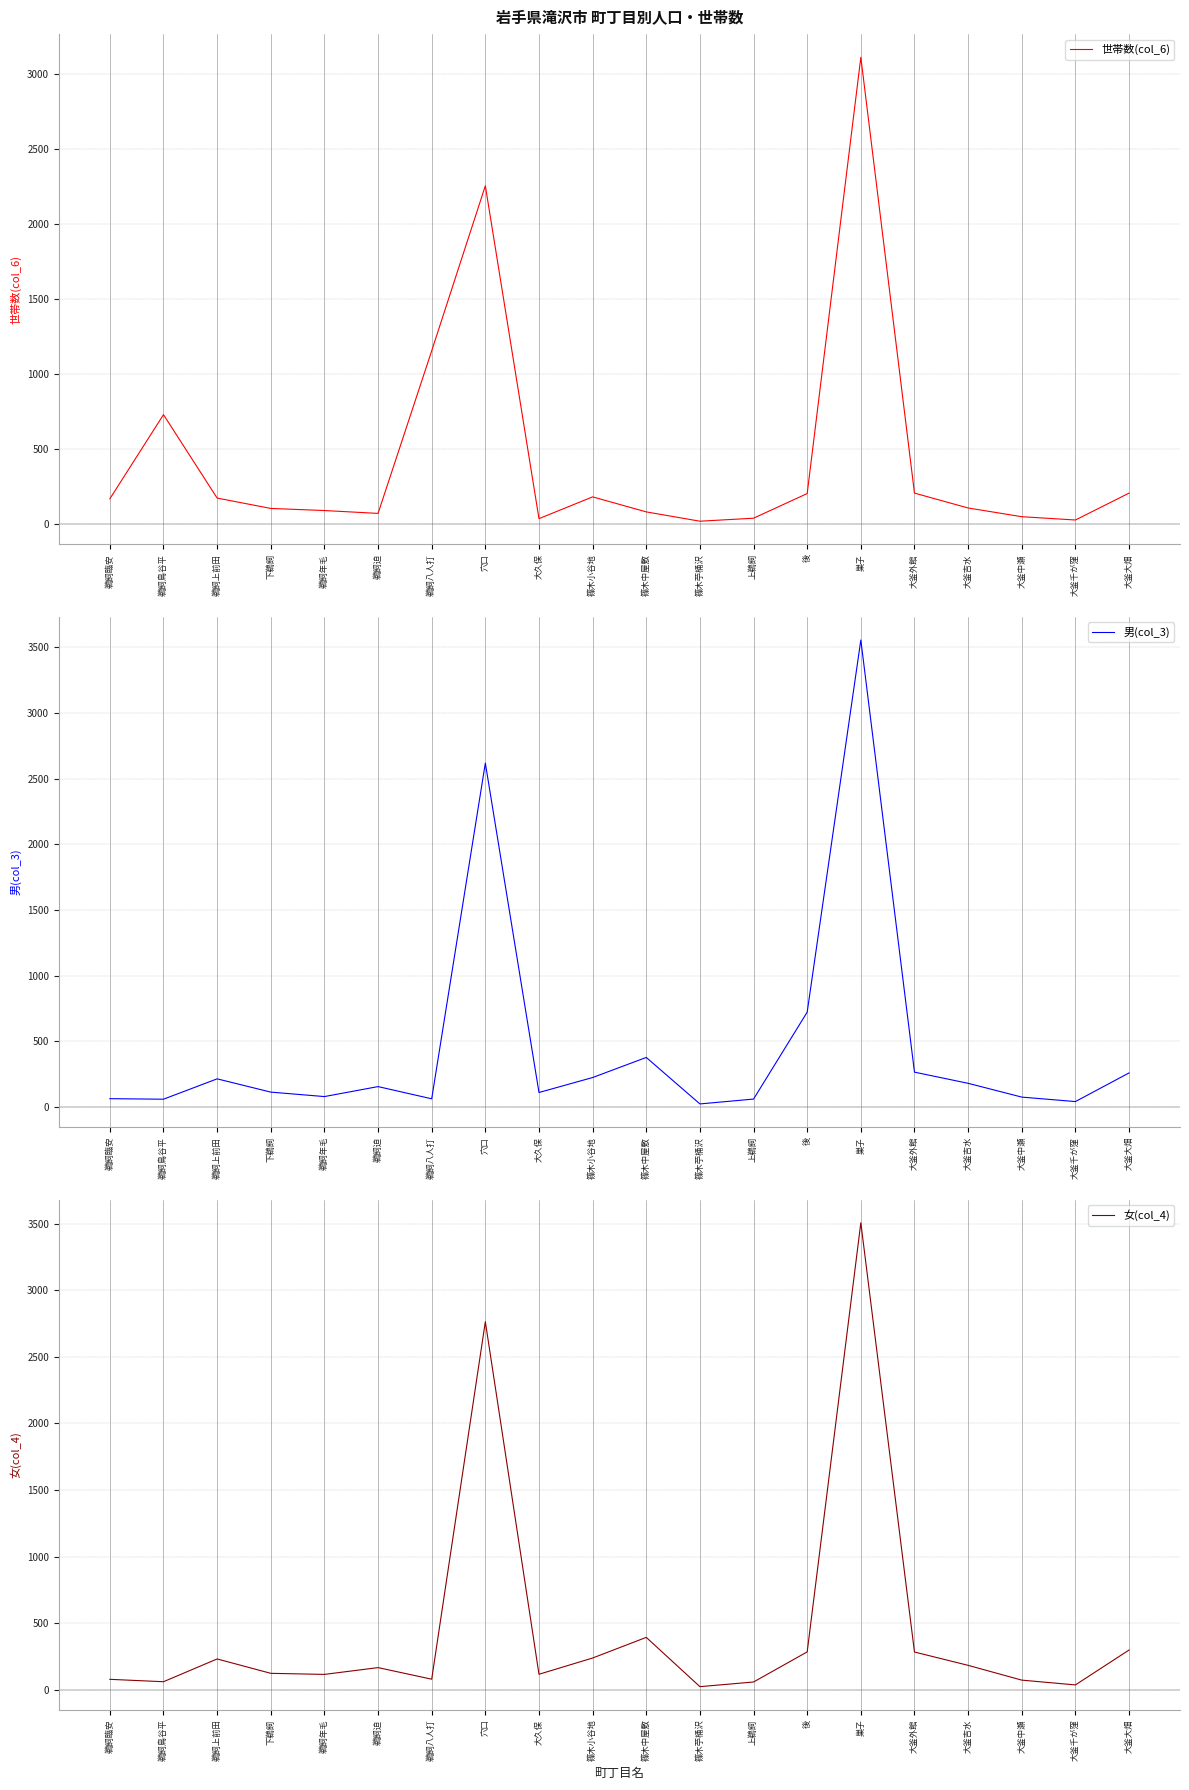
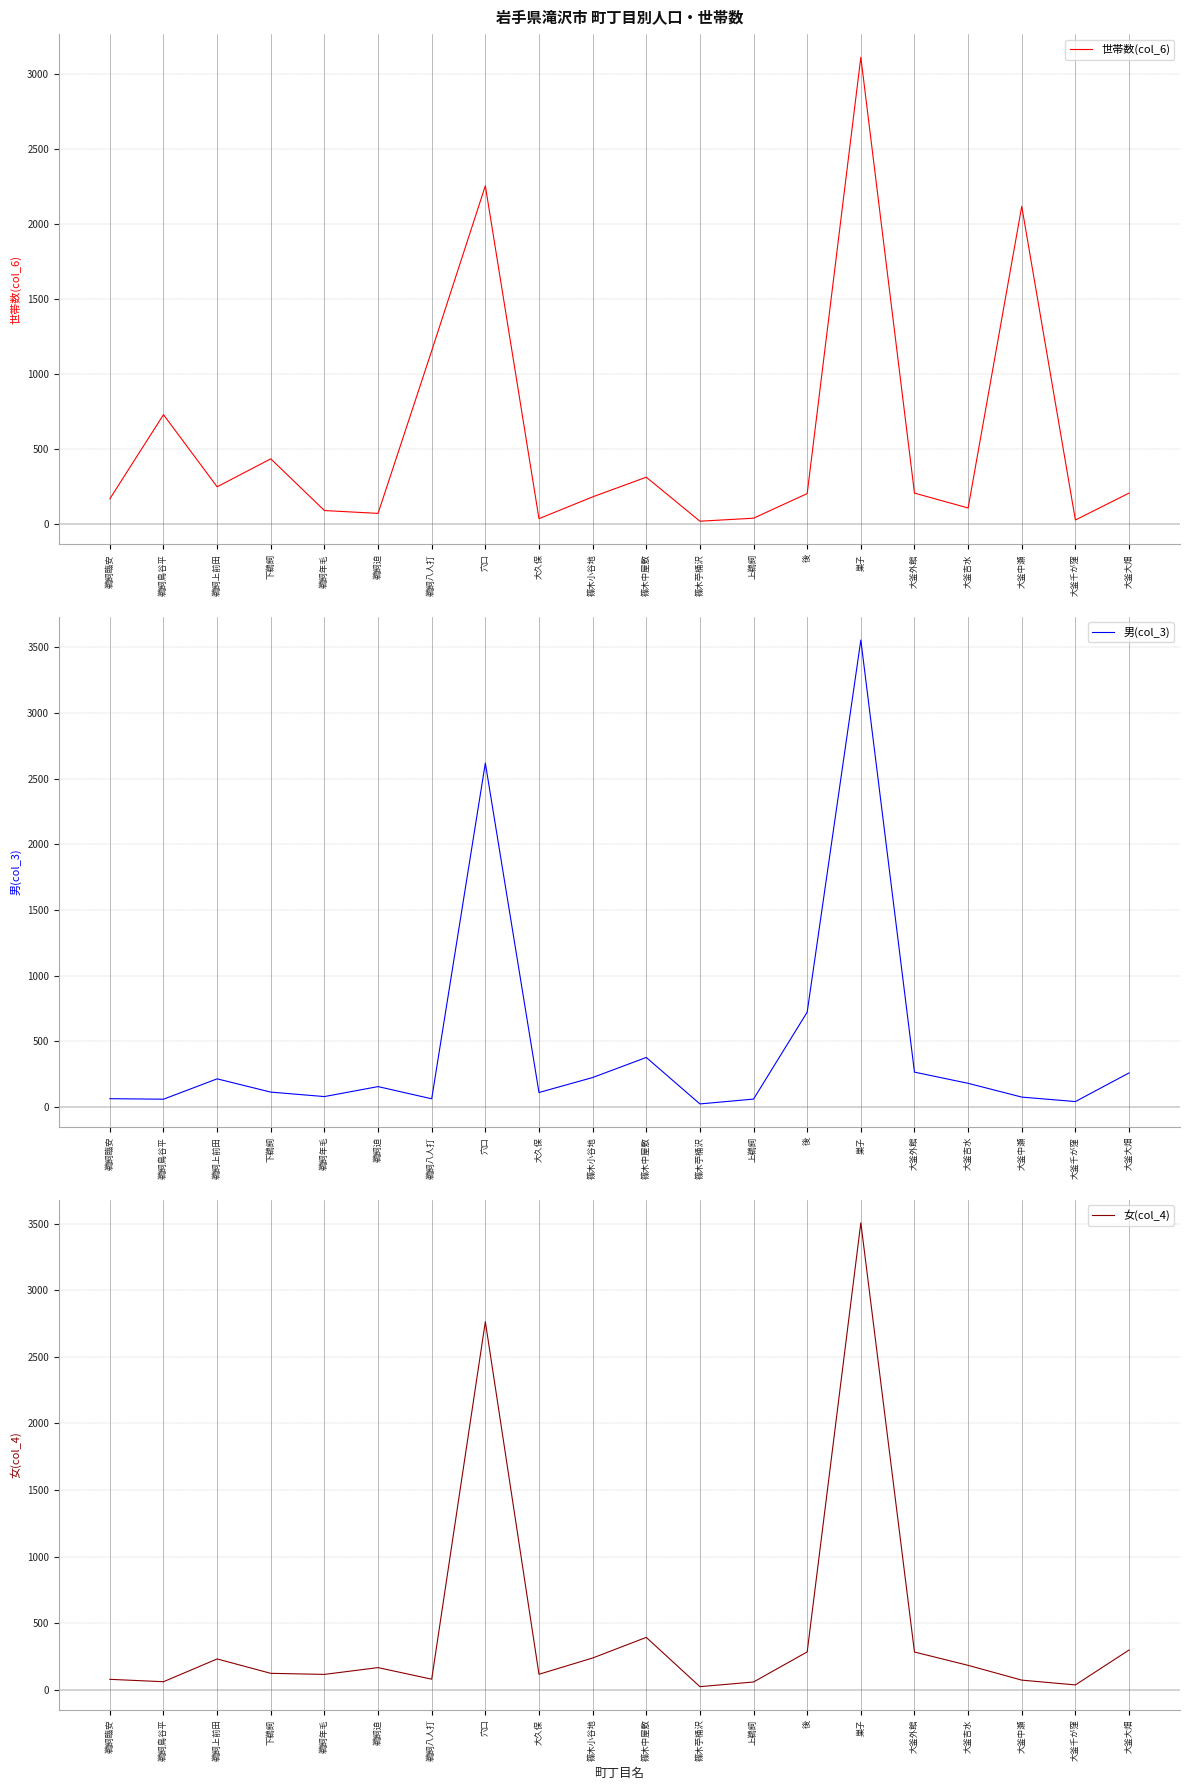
  {
    "岩手県滝沢市 町丁目別人口・世帯数": {
      "鵜飼臨安": 170,
      "鵜飼鳥谷平": 730,
-     "鵜飼上前田": 180,
-     "下鵜飼": 110,
+     "鵜飼上前田": 250,
+     "下鵜飼": 440,
      "鵜飼年毛": 90,
      "鵜飼迫": 70,
      "鵜飼八人打": 1160,
      "穴口": 2250,
      "大久保": 40,
      "篠木小谷地": 180,
-     "篠木中屋敷": 80,
+     "篠木中屋敷": 310,
      "篠木苧桶沢": 20,
      "上鵜飼": 40,
      "後": 210,
      "巣子": 3110,
      "大釜外館": 210,
      "大釜吉水": 110,
-     "大釜中瀬": 50,
+     "大釜中瀬": 2120,
      "大釜千が窪": 30,
      "大釜大畑": 210
    }
  }
